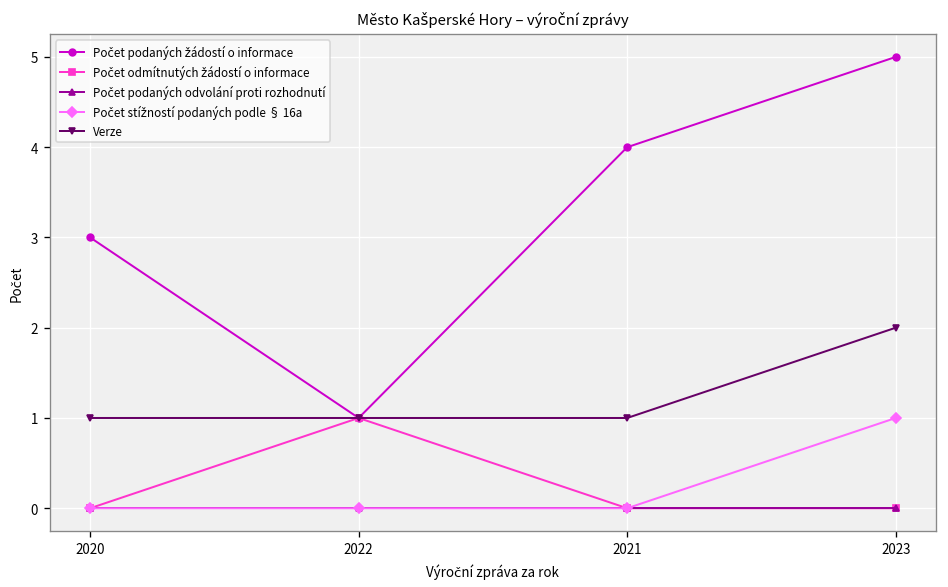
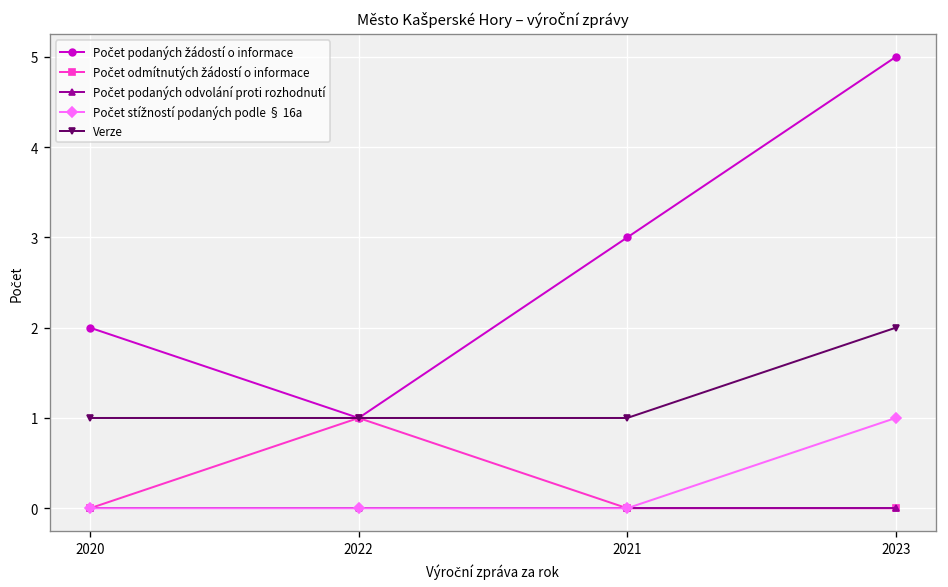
  {
    "Počet podaných žádostí o informace": {
-     "2020": 3,
-     "2021": 4,
+     "2020": 2,
+     "2021": 3,
      "2023": 5
    },
    "Počet stížností podaných podle § 16a": {
      "2023": 1
    },
    "Verze": {
      "2020": 1,
      "2021": 1,
      "2023": 2
    }
  }
